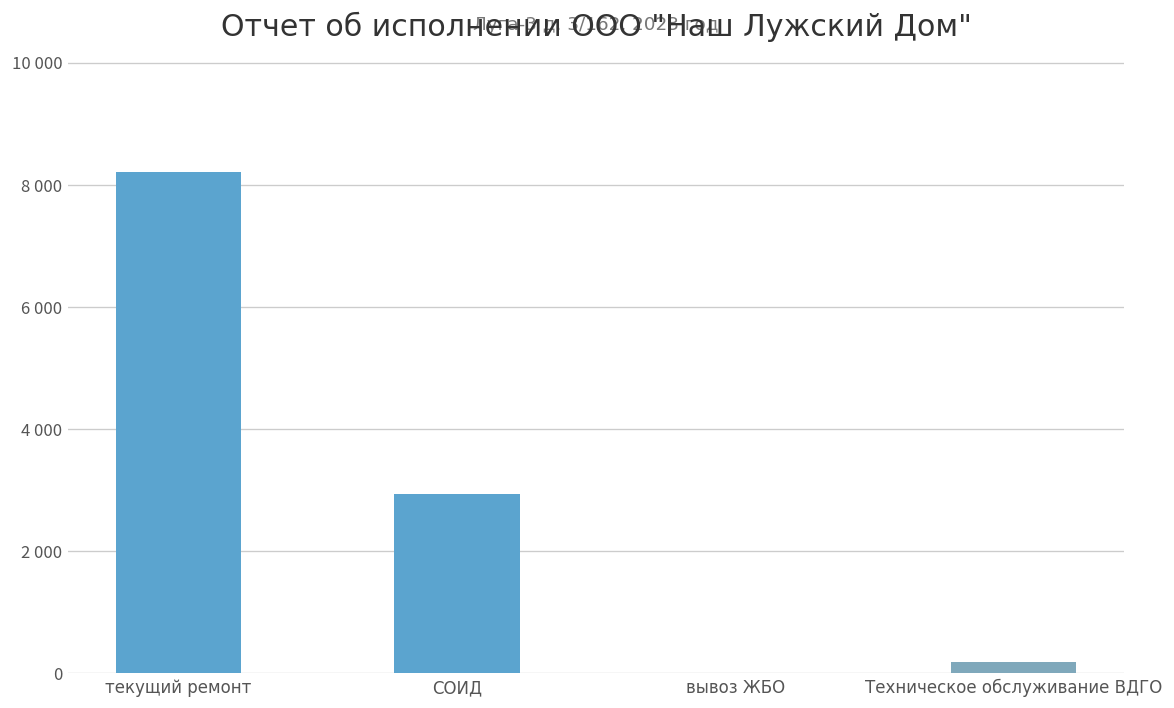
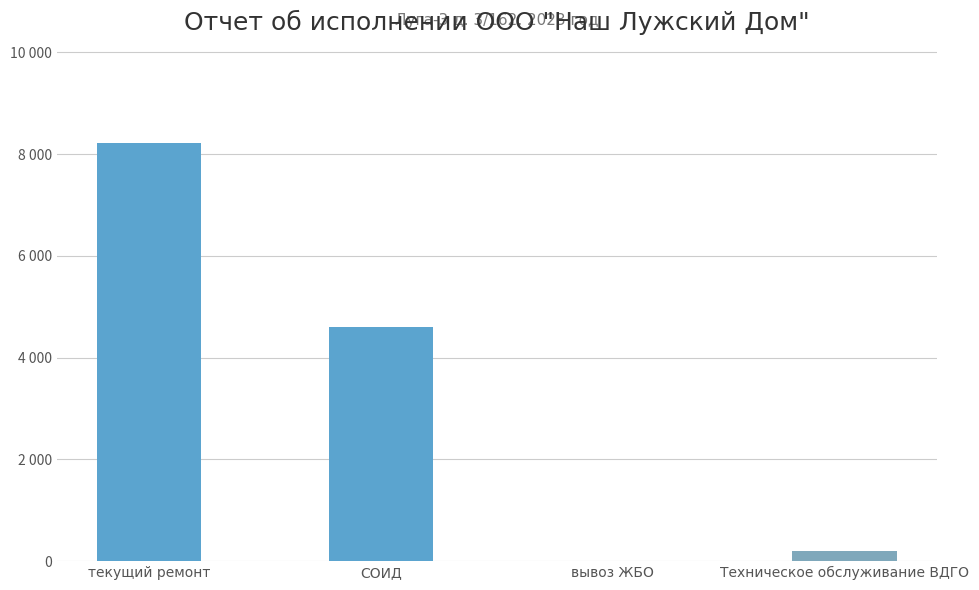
  {
    "текущий ремонт": 8200,
-   "СОИД": 2900,
+   "СОИД": 4600,
    "вывоз ЖБО": 0,
    "Техническое обслуживание ВДГО": 200
  }
